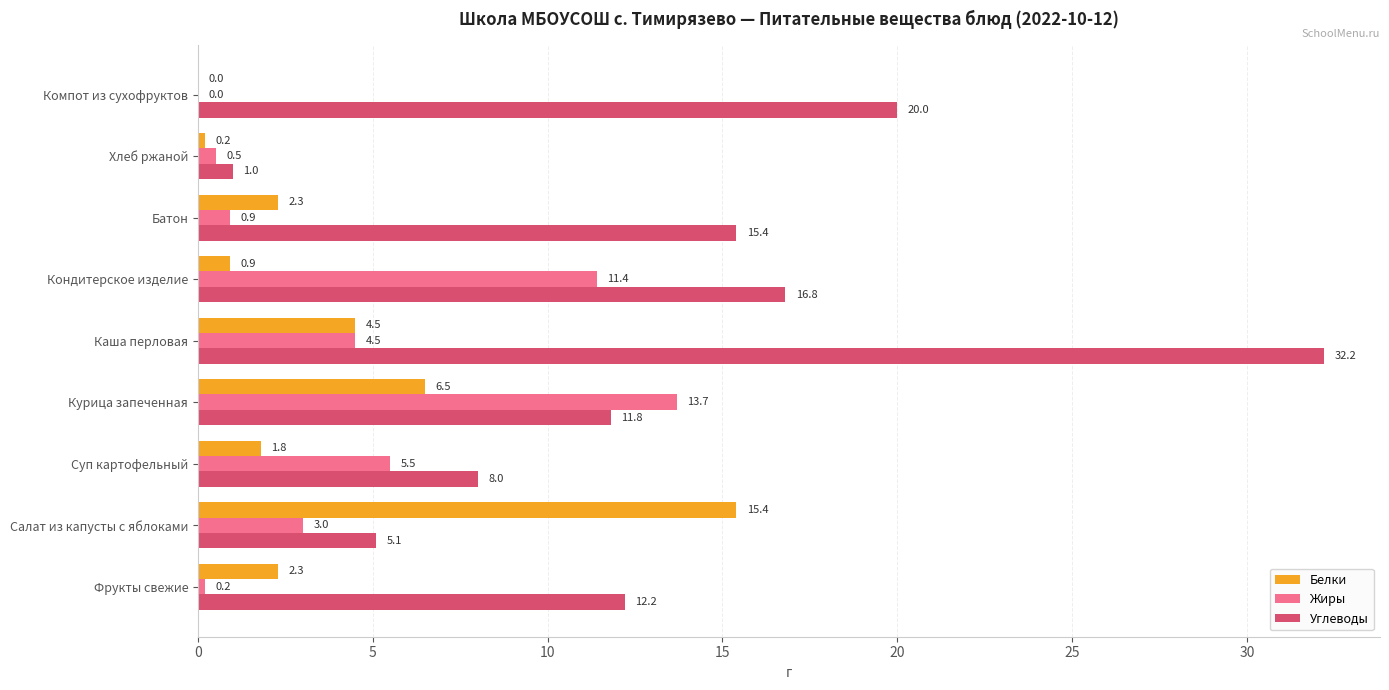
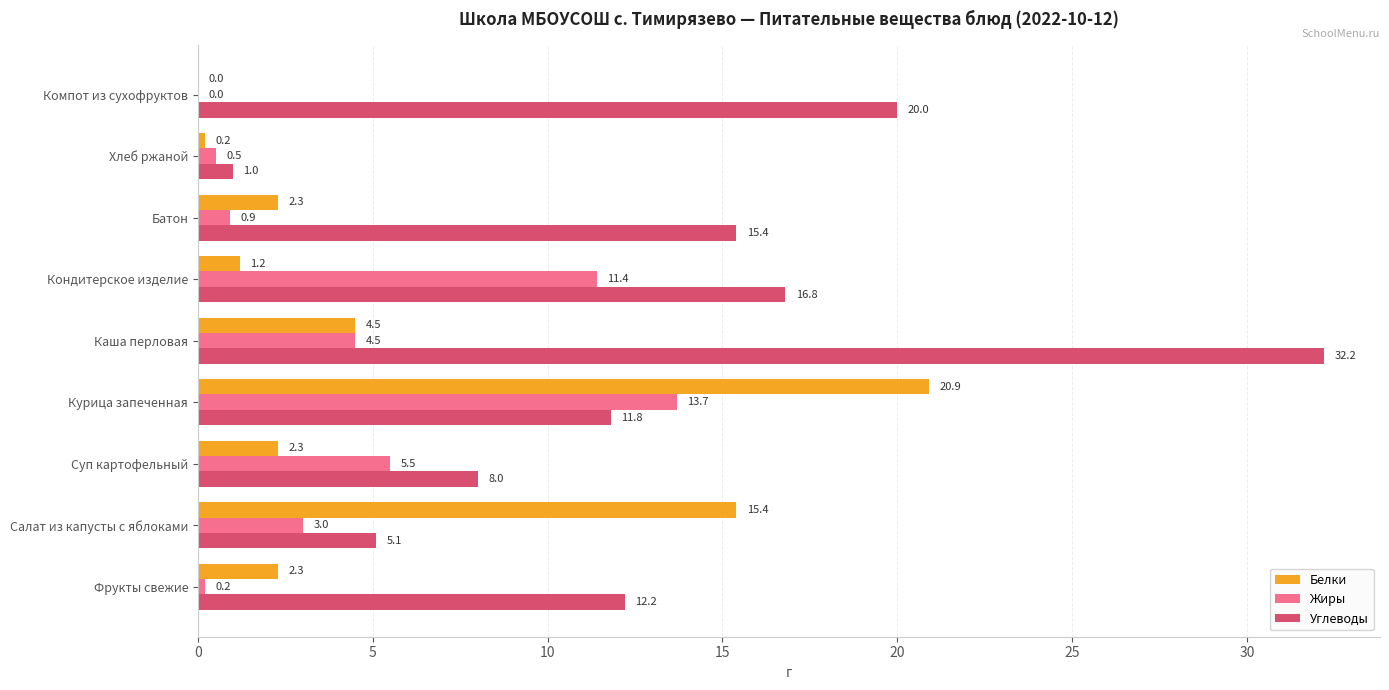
  {
    "Белки": {
      "Компот из сухофруктов": 0.0,
      "Хлеб ржаной": 0.2,
      "Батон": 2.3,
-     "Кондитерское изделие": 0.9,
+     "Кондитерское изделие": 1.2,
      "Каша перловая": 4.5,
-     "Курица запеченная": 6.5,
-     "Суп картофельный": 1.8,
+     "Курица запеченная": 20.9,
+     "Суп картофельный": 2.3,
      "Салат из капусты с яблоками": 15.4,
      "Фрукты свежие": 2.3
    }
  }
